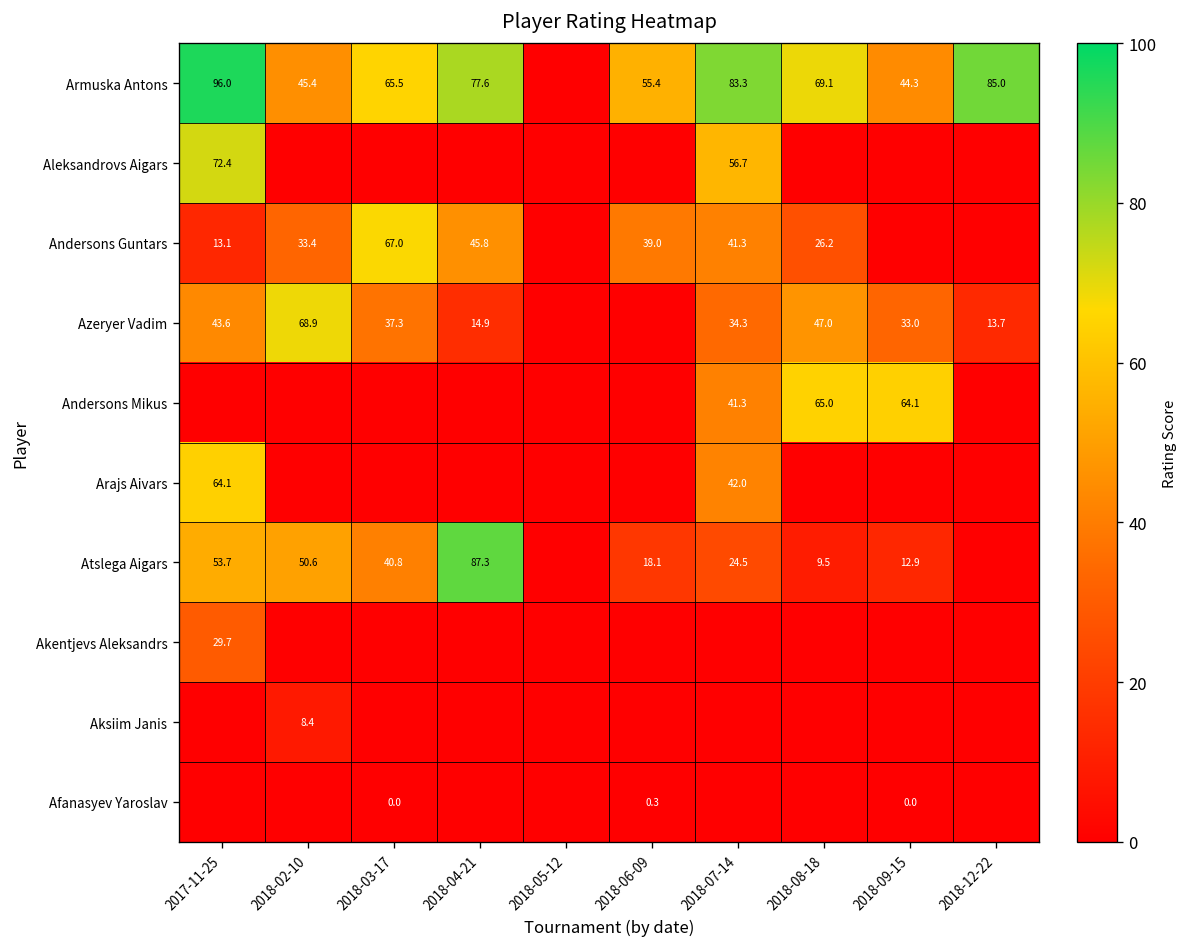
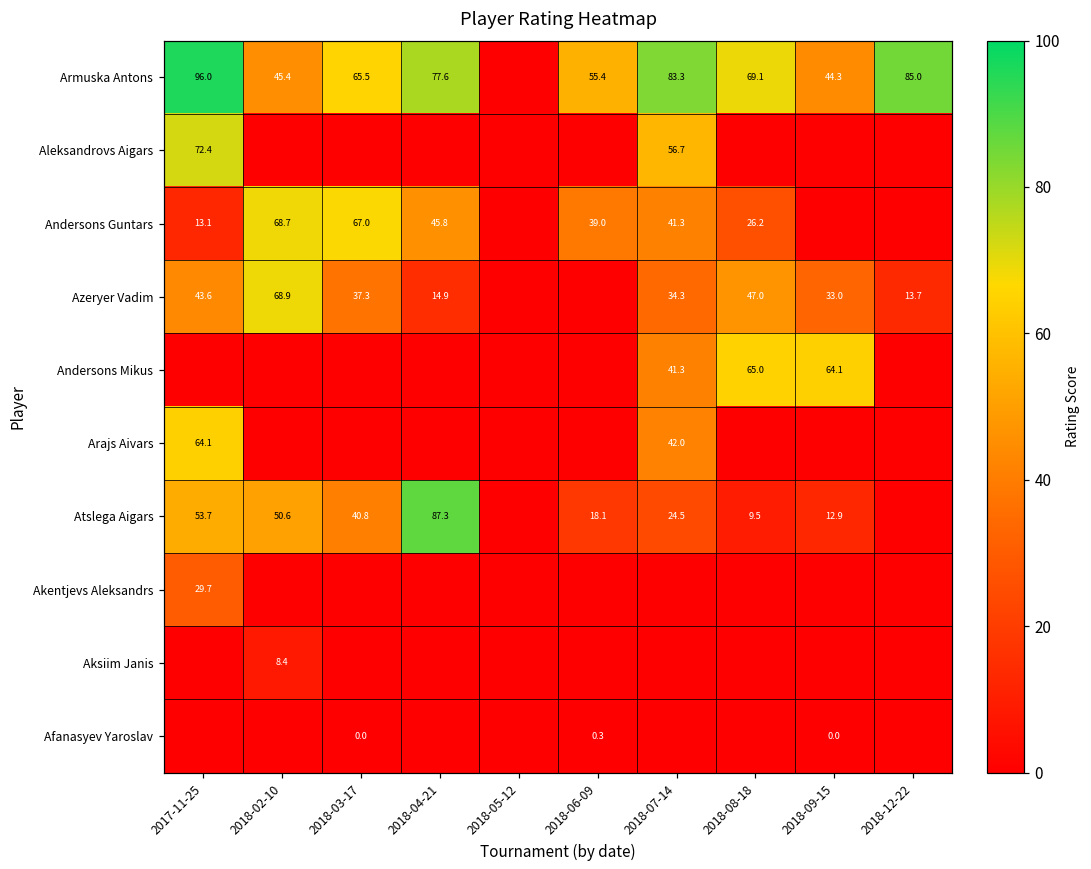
  {
    "Armuska Antons": {
      "2017-11-25": 96.0,
      "2018-02-10": 45.4,
      "2018-03-17": 65.5,
      "2018-04-21": 77.6,
      "2018-06-09": 55.4,
      "2018-07-14": 83.3,
      "2018-08-18": 69.1,
      "2018-09-15": 44.3,
      "2018-12-22": 85.0
    },
    "Aleksandrovs Aigars": {
      "2017-11-25": 72.4,
      "2018-07-14": 56.7
    },
    "Andersons Guntars": {
      "2017-11-25": 13.1,
-     "2018-02-10": 33.4,
+     "2018-02-10": 68.7,
      "2018-03-17": 67.0,
      "2018-04-21": 45.8,
      "2018-06-09": 39.0,
      "2018-07-14": 41.3,
      "2018-08-18": 26.2
    },
    "Azeryer Vadim": {
      "2017-11-25": 43.6,
      "2018-02-10": 68.9,
      "2018-03-17": 37.3,
      "2018-04-21": 14.9,
      "2018-07-14": 34.3,
      "2018-08-18": 47.0,
      "2018-09-15": 33.0,
      "2018-12-22": 13.7
    },
    "Andersons Mikus": {
      "2018-07-14": 41.3,
      "2018-08-18": 65.0,
      "2018-09-15": 64.1
    },
    "Arajs Aivars": {
      "2017-11-25": 64.1,
      "2018-07-14": 42.0
    },
    "Atslega Aigars": {
      "2017-11-25": 53.7,
      "2018-02-10": 50.6,
      "2018-03-17": 40.8,
      "2018-04-21": 87.3,
      "2018-06-09": 18.1,
      "2018-07-14": 24.5,
      "2018-08-18": 9.5,
      "2018-09-15": 12.9
    },
    "Akentjevs Aleksandrs": {
      "2017-11-25": 29.7
    },
    "Aksiim Janis": {
      "2018-02-10": 8.4
    },
    "Afanasyev Yaroslav": {
      "2018-03-17": 0.0,
      "2018-06-09": 0.3,
      "2018-09-15": 0.0
    }
  }
